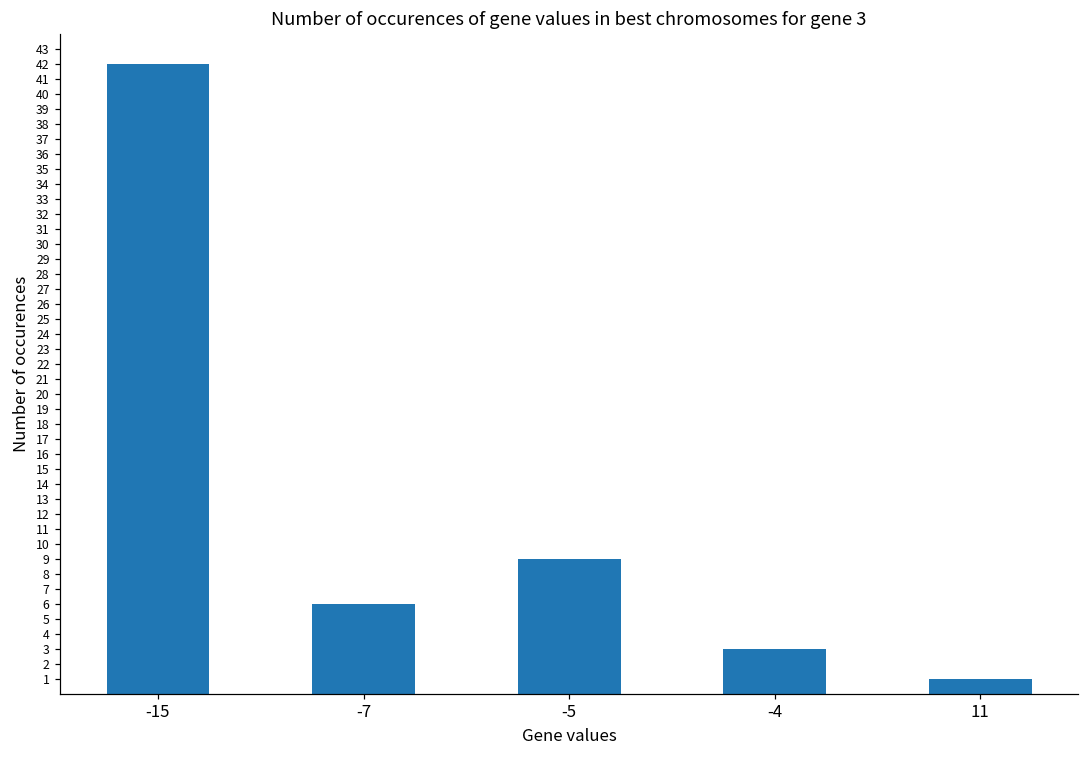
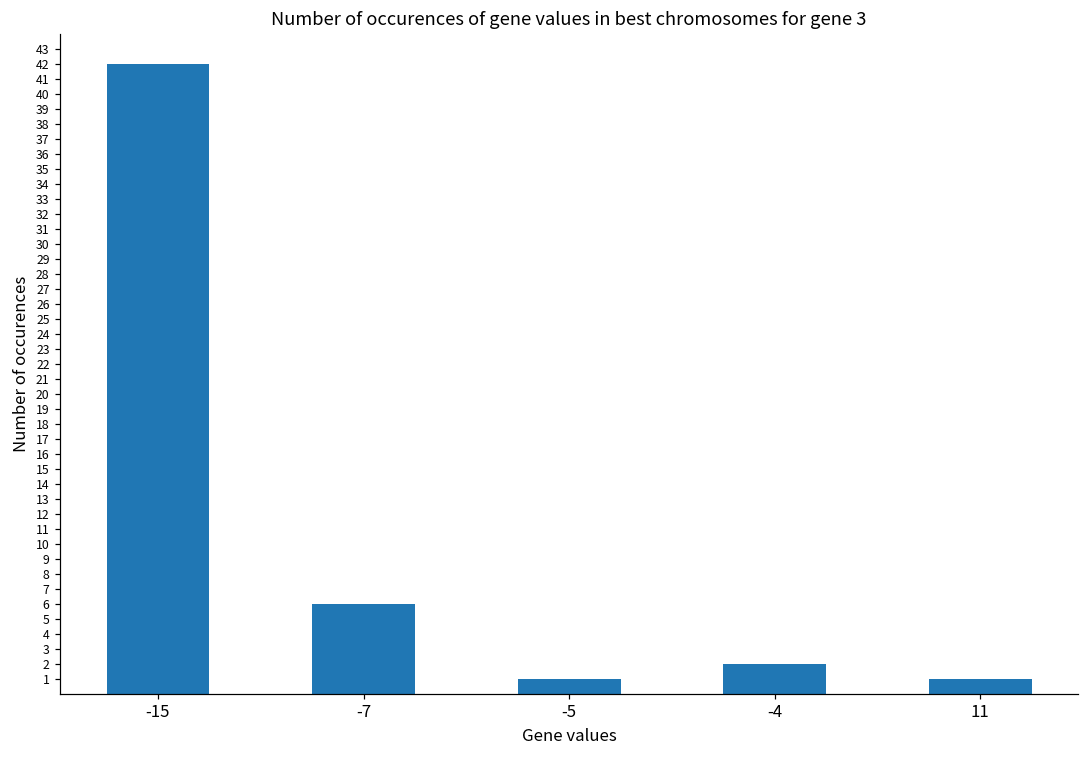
  {
    "-15": 42,
    "-7": 6,
-   "-5": 9,
-   "-4": 3,
+   "-5": 1,
+   "-4": 2,
    "11": 1
  }
